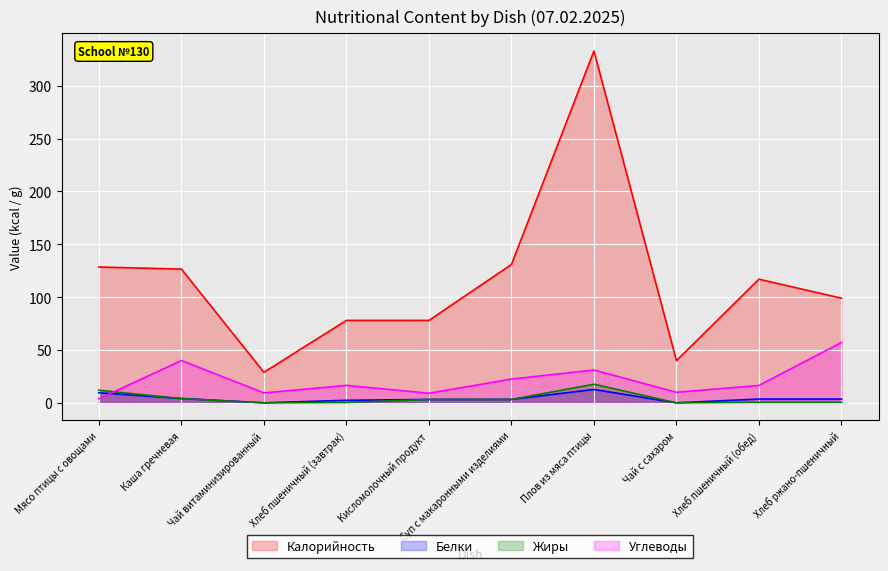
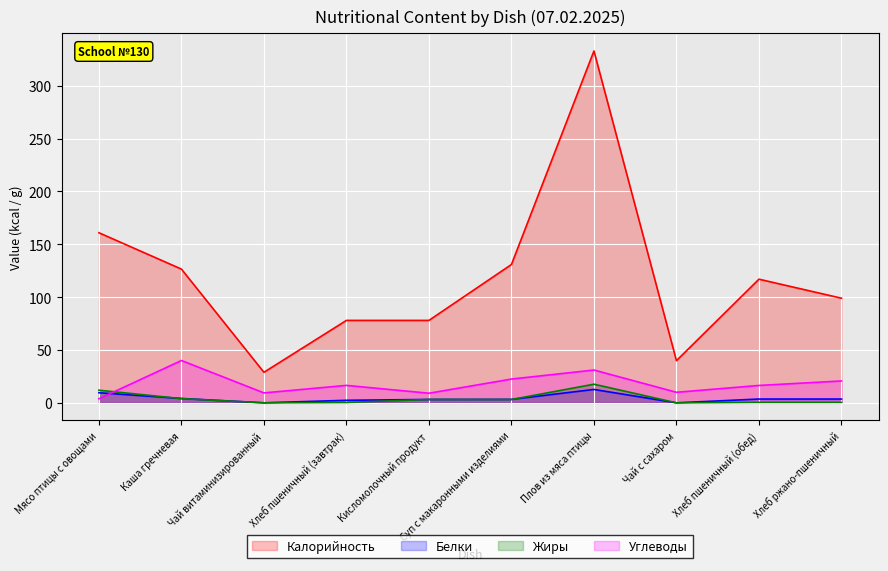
  {
    "Калорийность": {
-     "Мясо птицы с овощами": 129,
+     "Мясо птицы с овощами": 161,
      "Каша гречневая": 127,
      "Чай витаминизированный": 29,
      "Хлеб пшеничный (завтрак)": 78,
      "Кисломолочный продукт": 78,
      "Суп с макаронными изделиями": 131,
      "Плов из мяса птицы": 333,
      "Чай с сахаром": 40,
      "Хлеб пшеничный (обед)": 117,
      "Хлеб ржано-пшеничный": 99
    },
    "Белки": {
      "Плов из мяса птицы": 13,
      "Хлеб пшеничный (обед)": 4,
      "Хлеб ржано-пшеничный": 4
    },
    "Жиры": {
      "Плов из мяса птицы": 18,
      "Хлеб пшеничный (обед)": 0,
      "Хлеб ржано-пшеничный": 0
    },
    "Углеводы": {
      "Мясо птицы с овощами": 4,
      "Каша гречневая": 40,
      "Чай витаминизированный": 9,
      "Хлеб пшеничный (завтрак)": 17,
      "Кисломолочный продукт": 9,
      "Суп с макаронными изделиями": 23,
      "Плов из мяса птицы": 31,
      "Чай с сахаром": 10,
      "Хлеб пшеничный (обед)": 16,
-     "Хлеб ржано-пшеничный": 57
+     "Хлеб ржано-пшеничный": 21
    }
  }
